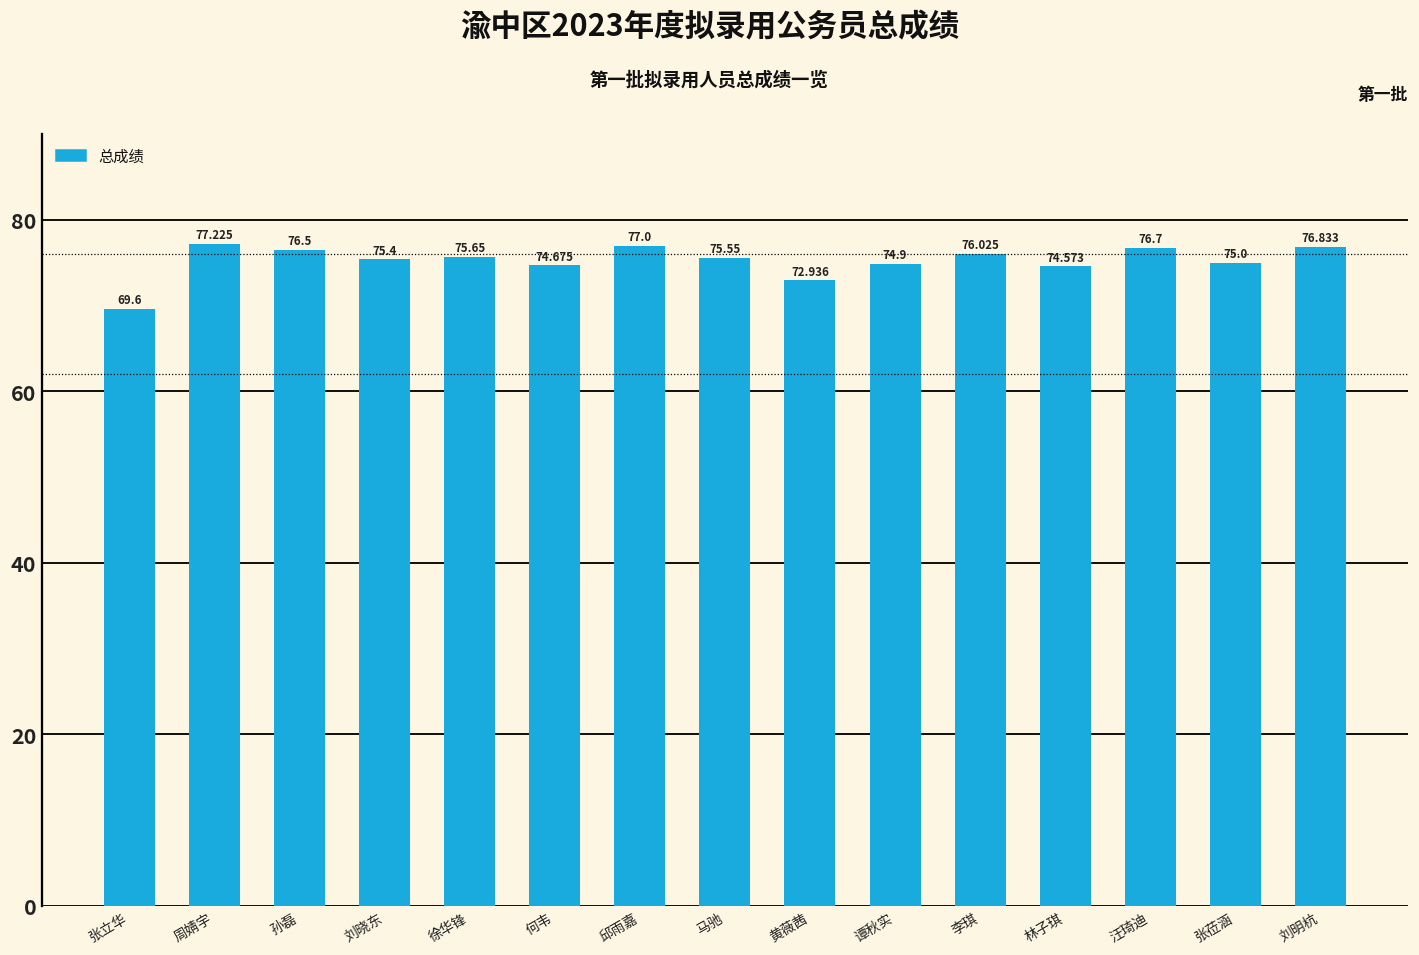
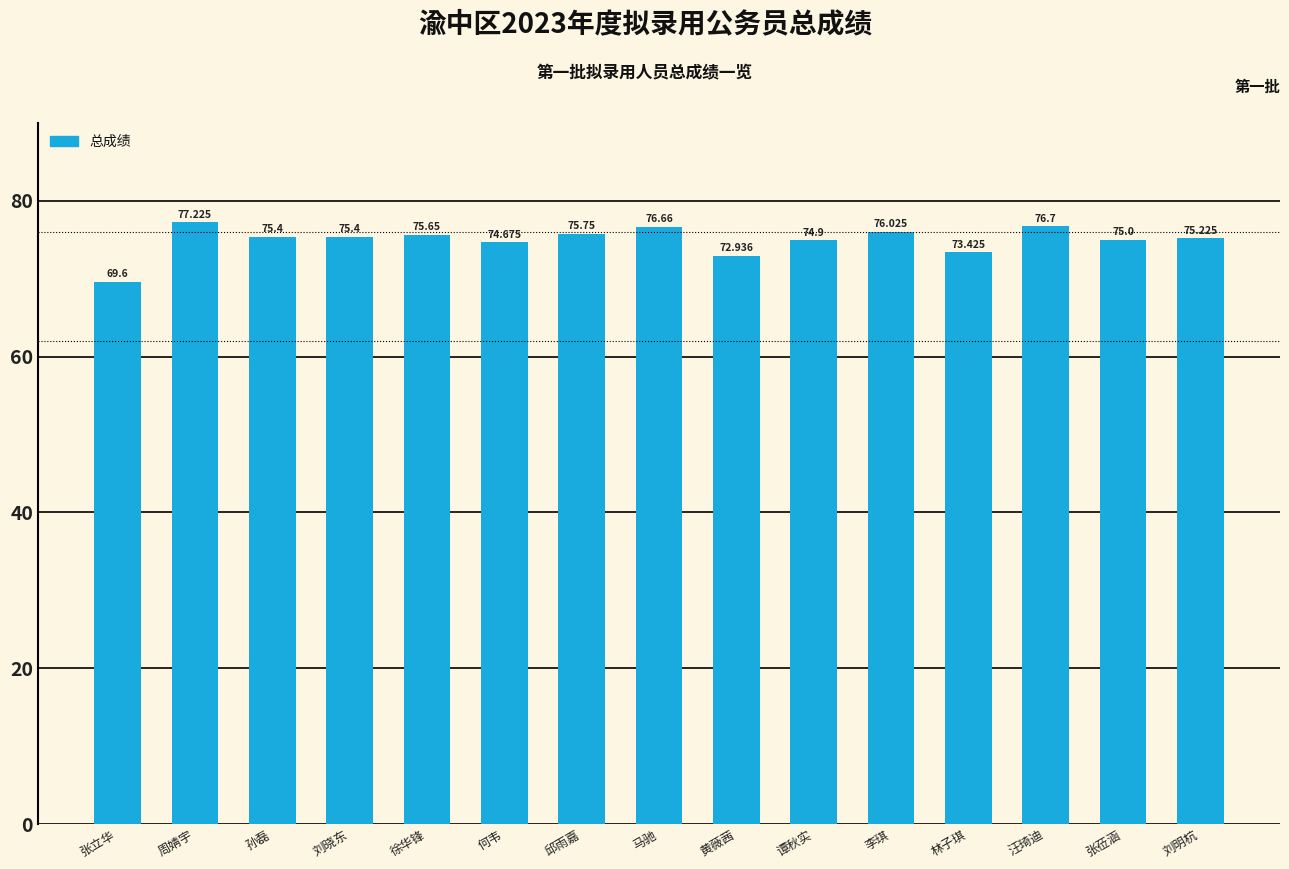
  {
    "张立华": 69.6,
    "周婧宇": 77.225,
-   "孙磊": 76.5,
+   "孙磊": 75.4,
    "刘晓东": 75.4,
    "徐华锋": 75.65,
    "何韦": 74.675,
-   "邱雨嘉": 77.0,
-   "马驰": 75.55,
+   "邱雨嘉": 75.75,
+   "马驰": 76.66,
    "黄薇茜": 72.936,
    "谭秋实": 74.9,
    "李琪": 76.025,
-   "林子琪": 74.573,
+   "林子琪": 73.425,
    "汪琦迪": 76.7,
    "张莅涵": 75.0,
-   "刘明杭": 76.833
+   "刘明杭": 75.225
  }
